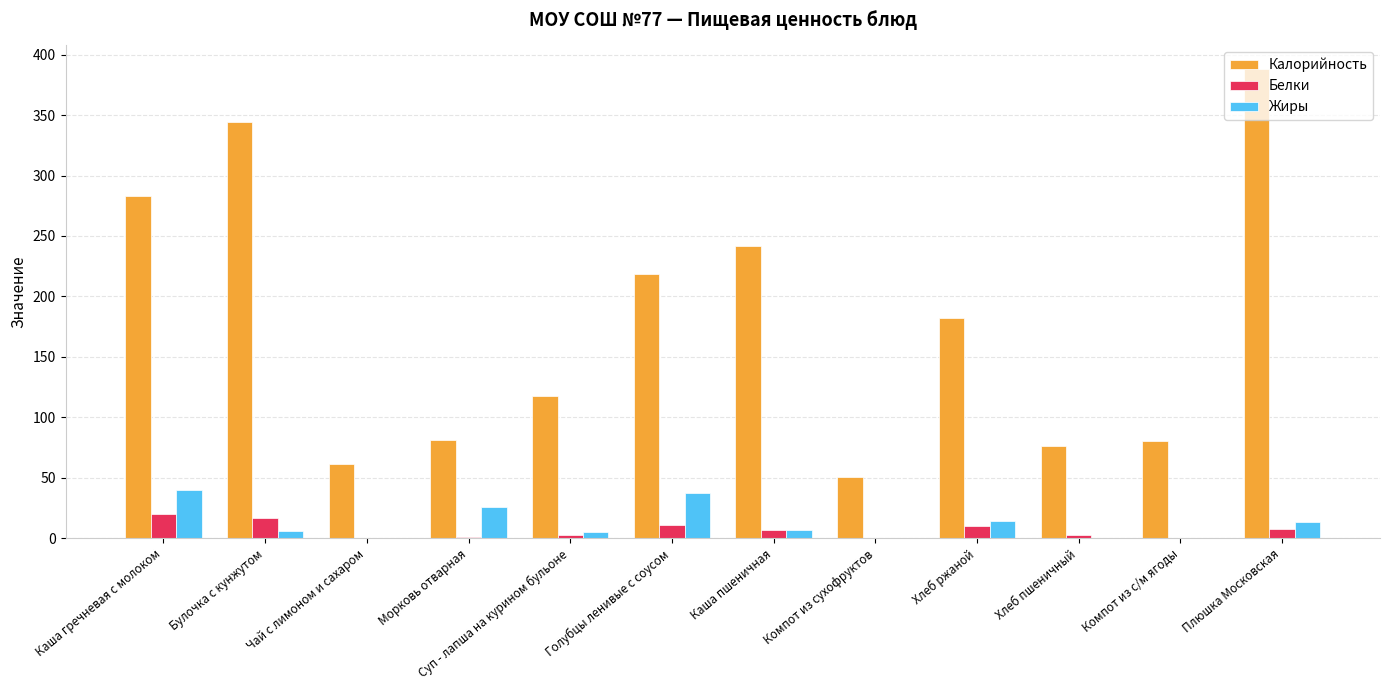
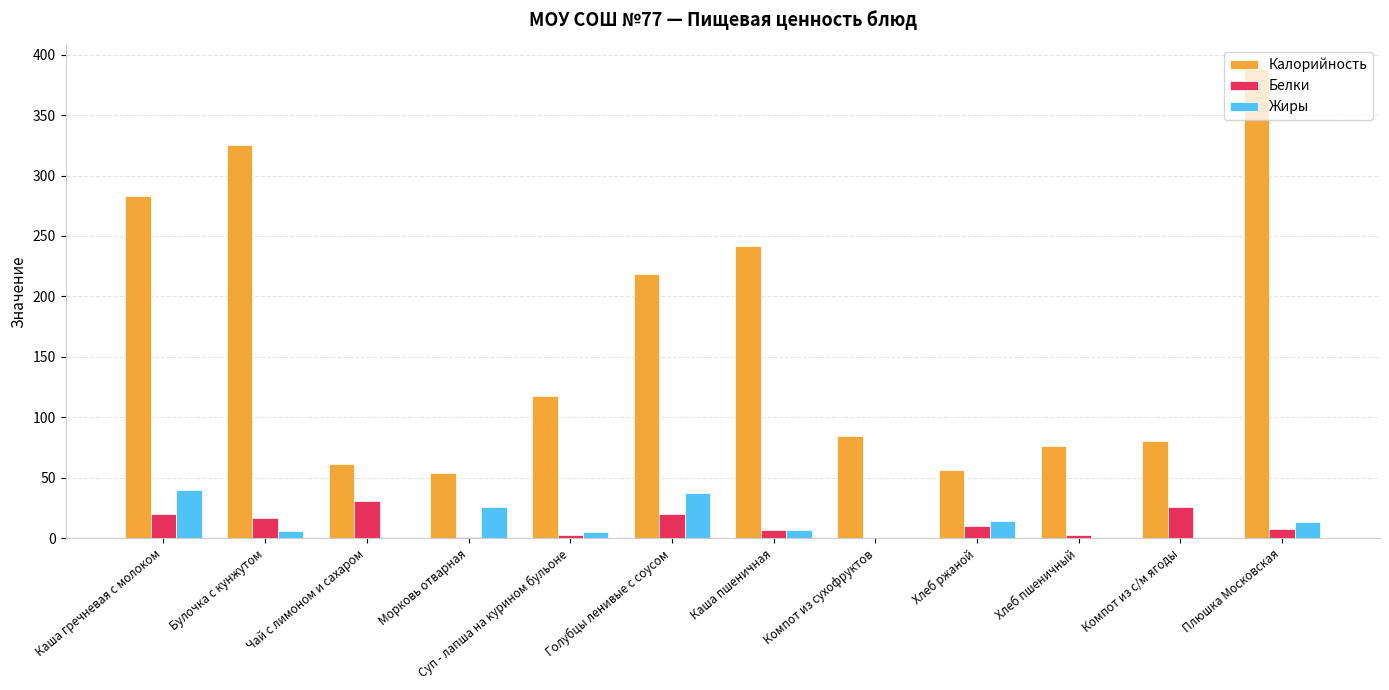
  {
    "Калорийность": {
      "Каша гречневая с молоком": 283,
-     "Булочка с кунжутом": 344,
+     "Булочка с кунжутом": 325,
      "Чай с лимоном и сахаром": 61,
-     "Морковь отварная": 82,
+     "Морковь отварная": 54,
      "Суп - лапша на курином бульоне": 118,
      "Голубцы ленивые с соусом": 219,
      "Каша пшеничная": 242,
-     "Компот из сухофруктов": 51,
-     "Хлеб ржаной": 182,
+     "Компот из сухофруктов": 84,
+     "Хлеб ржаной": 56,
      "Хлеб пшеничный": 76,
      "Компот из с/м ягоды": 80
    },
    "Белки": {
      "Каша гречневая с молоком": 20,
      "Булочка с кунжутом": 17,
-     "Чай с лимоном и сахаром": 0,
+     "Чай с лимоном и сахаром": 31,
      "Суп - лапша на курином бульоне": 2,
-     "Голубцы ленивые с соусом": 11,
+     "Голубцы ленивые с соусом": 20,
      "Каша пшеничная": 7,
      "Хлеб ржаной": 10,
      "Хлеб пшеничный": 2,
-     "Компот из с/м ягоды": 0,
+     "Компот из с/м ягоды": 25,
      "Плюшка Московская": 7
    },
    "Жиры": {
      "Каша гречневая с молоком": 39,
      "Булочка с кунжутом": 6,
      "Чай с лимоном и сахаром": 0,
      "Морковь отварная": 25,
      "Суп - лапша на курином бульоне": 5,
      "Голубцы ленивые с соусом": 38,
      "Каша пшеничная": 7,
      "Компот из сухофруктов": 0,
      "Хлеб ржаной": 14,
      "Плюшка Московская": 13
    }
  }
